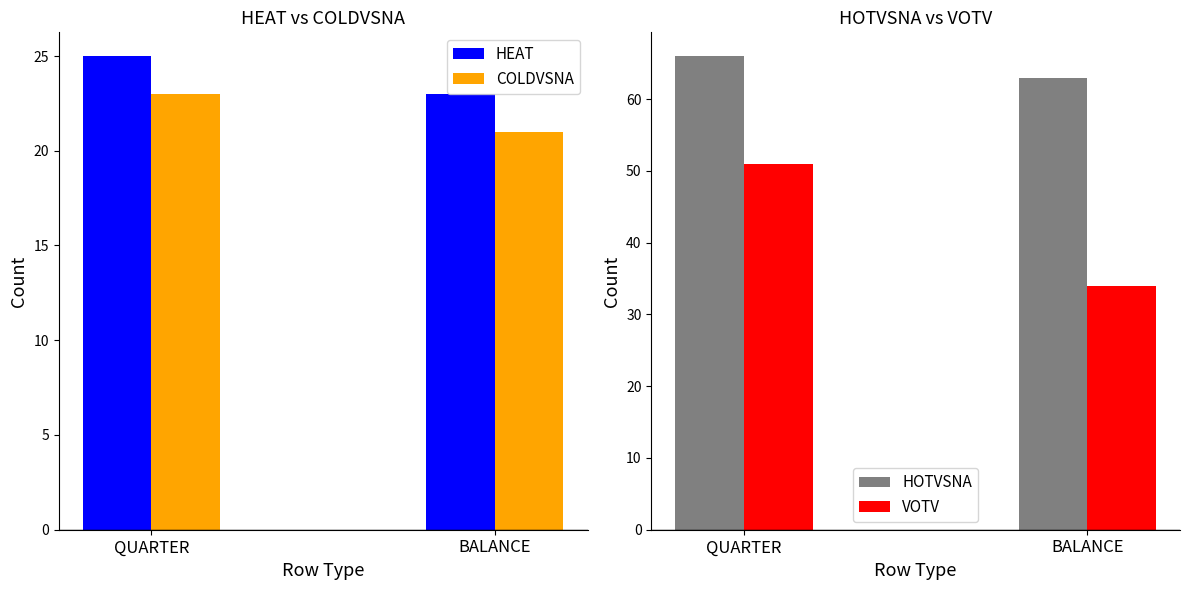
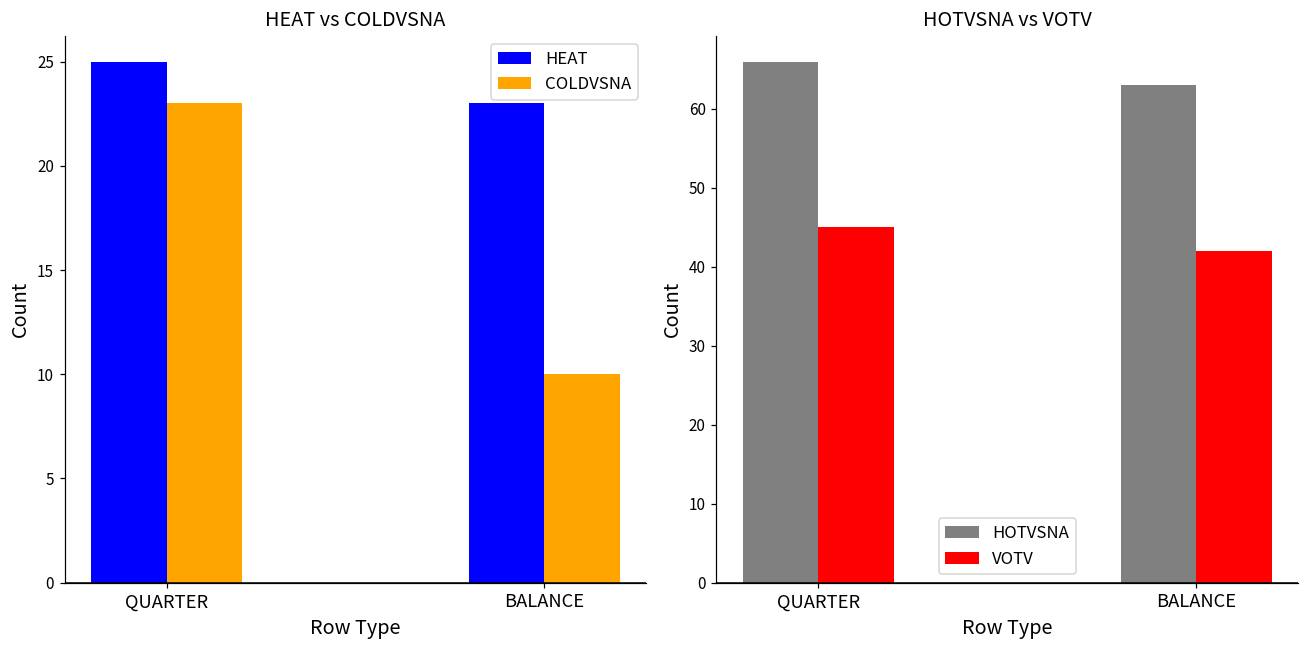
  {
    "HEAT vs COLDVSNA": {
      "HEAT": {
        "QUARTER": 25,
        "BALANCE": 23
      },
      "COLDVSNA": {
        "QUARTER": 23,
-       "BALANCE": 21
+       "BALANCE": 10
      }
    },
    "HOTVSNA vs VOTV": {
      "HOTVSNA": {
        "QUARTER": 66,
        "BALANCE": 63
      },
      "VOTV": {
-       "QUARTER": 51,
-       "BALANCE": 34
+       "QUARTER": 45,
+       "BALANCE": 42
      }
    }
  }
